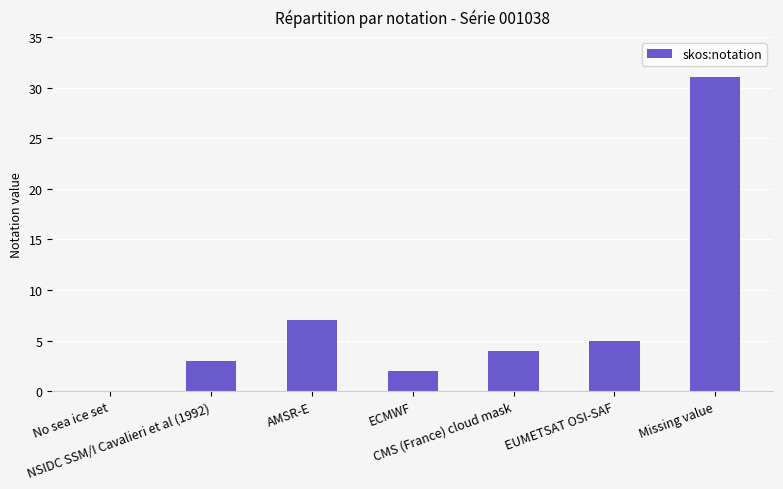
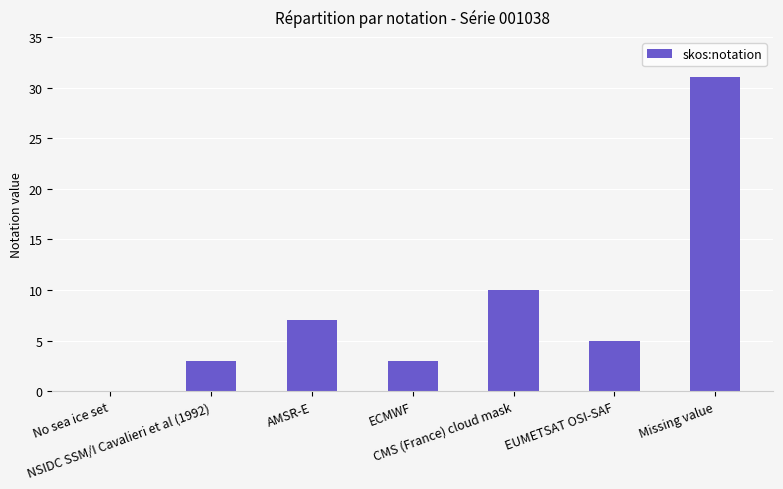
  {
    "No sea ice set": 0,
    "NSIDC SSM/I Cavalieri et al (1992)": 3,
    "AMSR-E": 7,
-   "ECMWF": 2,
-   "CMS (France) cloud mask": 4,
+   "ECMWF": 3,
+   "CMS (France) cloud mask": 10,
    "EUMETSAT OSI-SAF": 5,
    "Missing value": 31
  }
